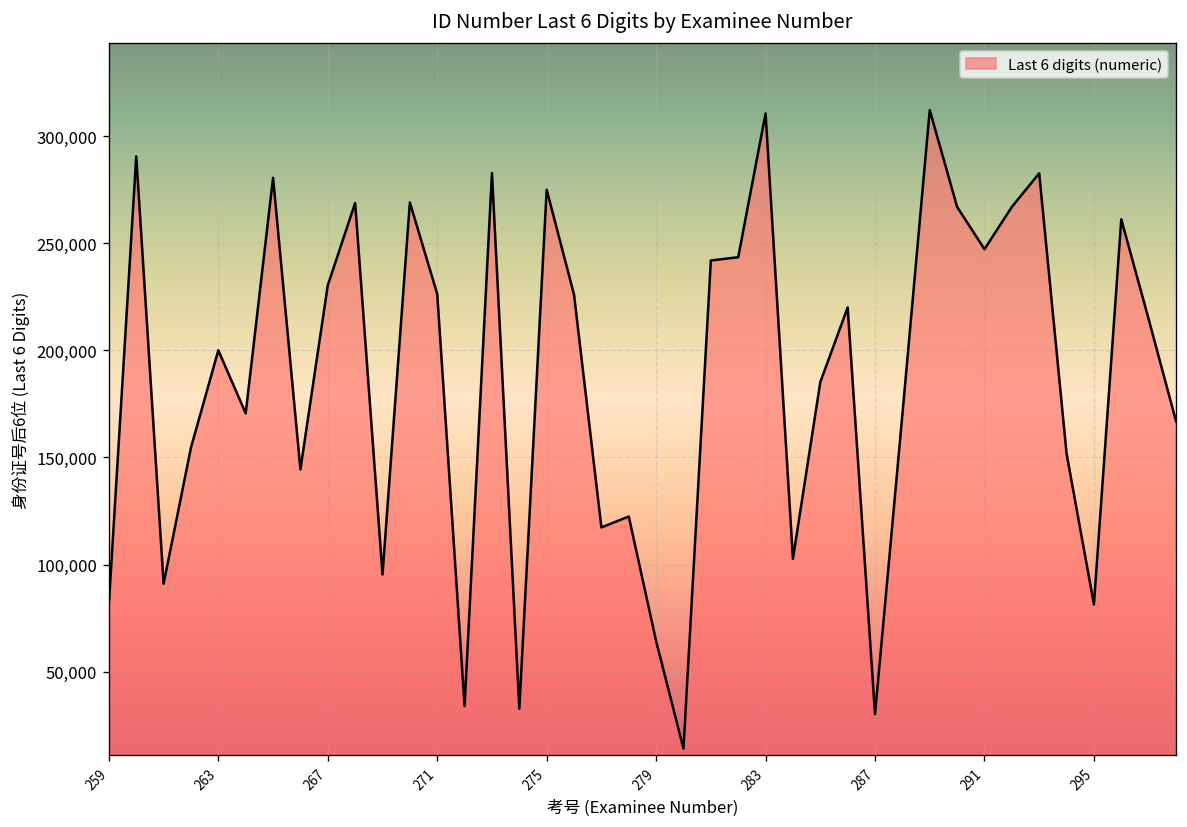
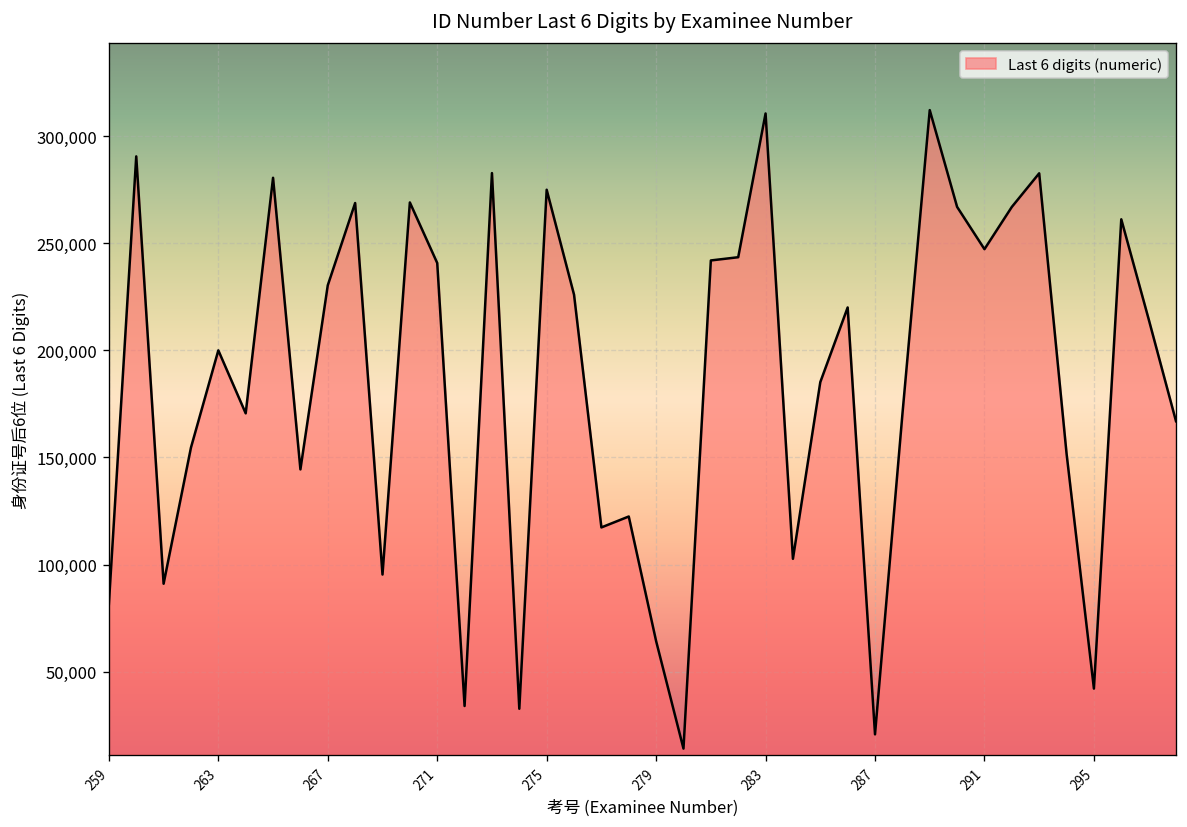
  {
    "259": "82,000",
    "263": "200,000",
    "267": "230,000",
-   "271": "226,000",
+   "271": "241,000",
    "275": "275,000",
    "279": "64,000",
    "283": "311,000",
-   "287": "30,000",
+   "287": "21,000",
    "291": "247,000",
-   "295": "81,000"
+   "295": "42,000"
  }
